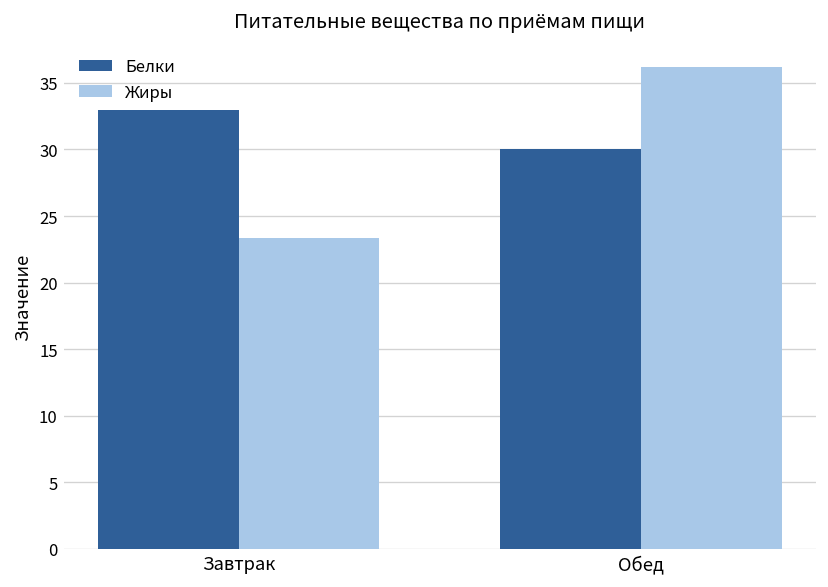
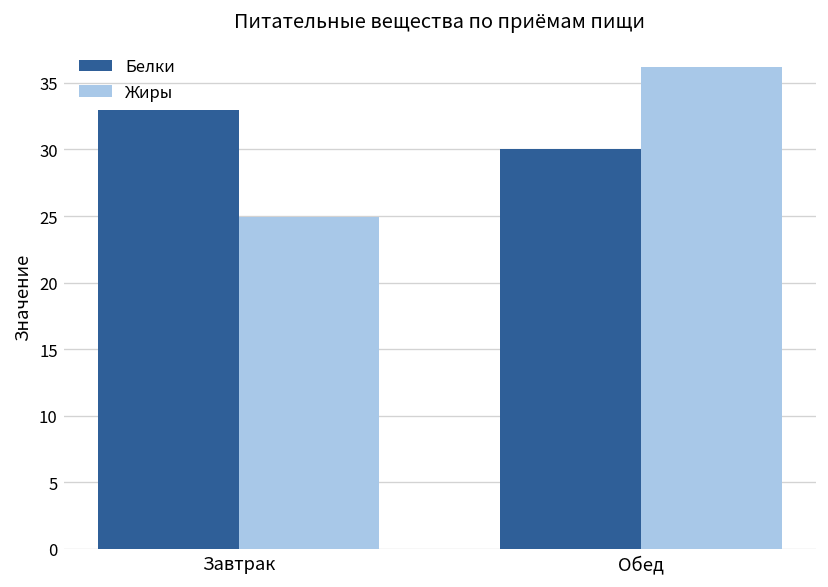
  {
    "Белки": {
      "Завтрак": 33.0,
      "Обед": 30.0
    },
    "Жиры": {
-     "Завтрак": 23.3,
+     "Завтрак": 24.9,
      "Обед": 36.2
    }
  }
